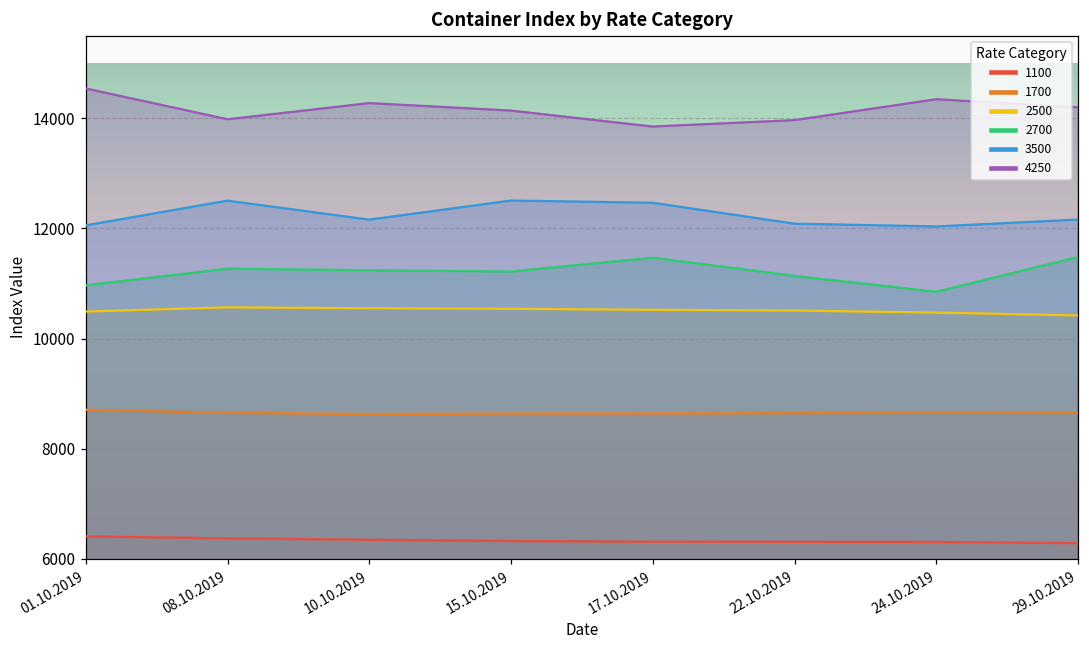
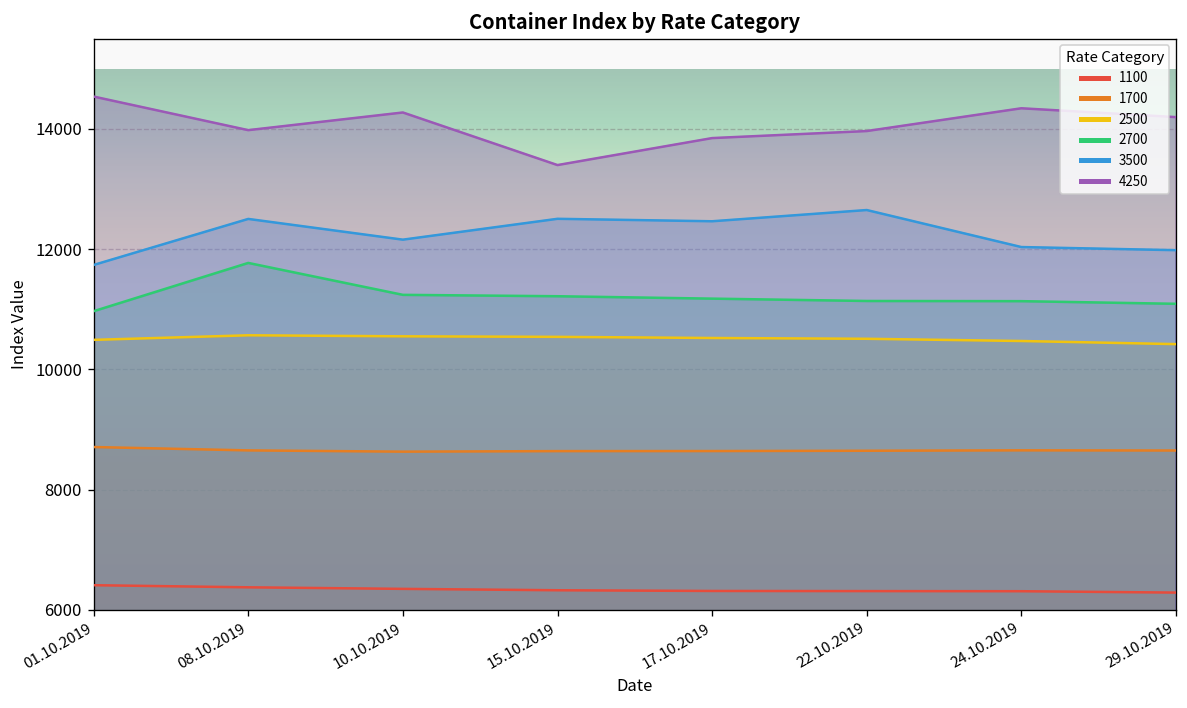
  {
    "2700": {
      "01.10.2019": 11000,
-     "08.10.2019": 11300,
+     "08.10.2019": 11800,
      "10.10.2019": 11200,
      "15.10.2019": 11200,
-     "17.10.2019": 11500,
+     "17.10.2019": 11200,
      "22.10.2019": 11100,
-     "24.10.2019": 10900,
-     "29.10.2019": 11500
+     "24.10.2019": 11100,
+     "29.10.2019": 11100
    },
    "3500": {
-     "01.10.2019": 12100,
+     "01.10.2019": 11700,
      "08.10.2019": 12500,
      "10.10.2019": 12200,
      "15.10.2019": 12500,
      "17.10.2019": 12500,
-     "22.10.2019": 12100,
+     "22.10.2019": 12700,
      "24.10.2019": 12000,
-     "29.10.2019": 12200
+     "29.10.2019": 12000
    },
    "4250": {
      "01.10.2019": 14500,
      "08.10.2019": 14000,
      "10.10.2019": 14300,
-     "15.10.2019": 14100,
+     "15.10.2019": 13400,
      "17.10.2019": 13800,
      "22.10.2019": 14000,
      "24.10.2019": 14300,
      "29.10.2019": 14200
    }
  }
